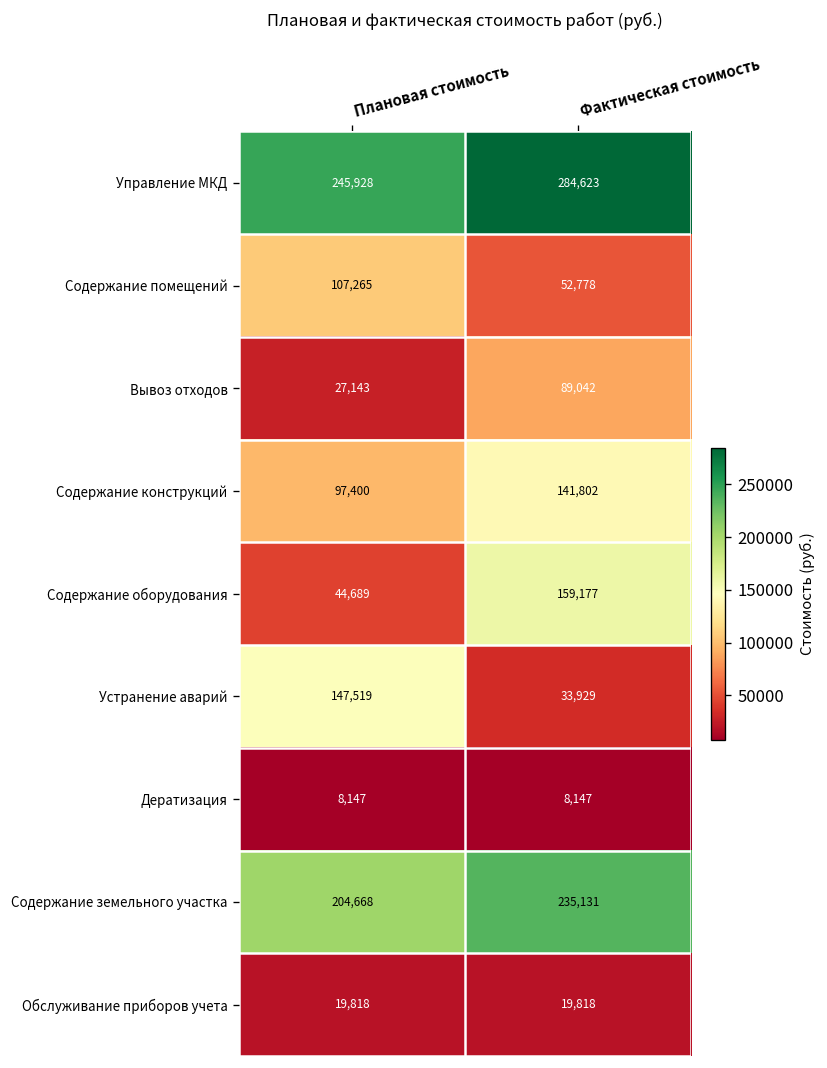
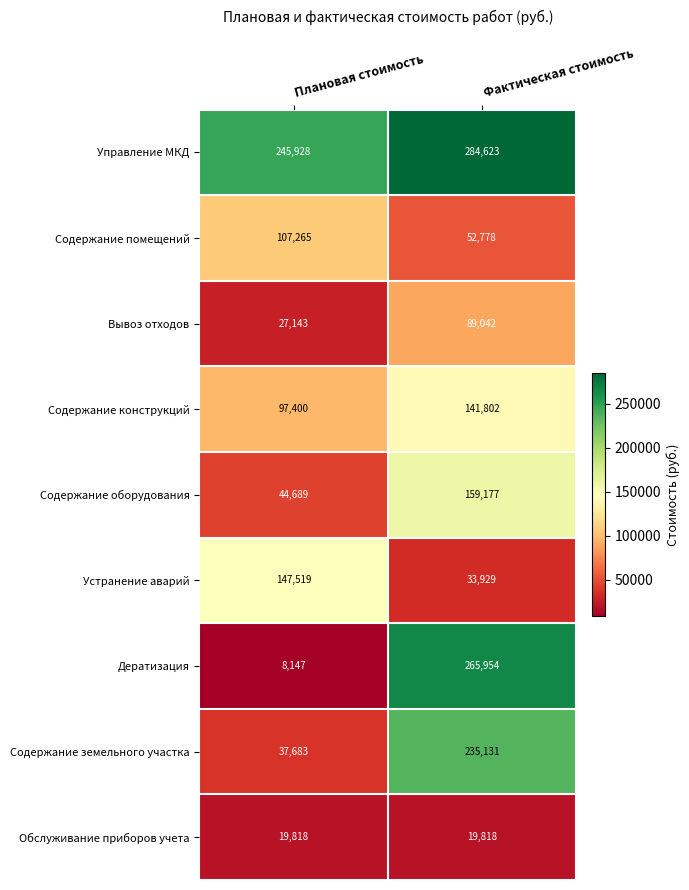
  {
    "Управление МКД": {
      "Плановая стоимость": "245,928",
      "Фактическая стоимость": "284,623"
    },
    "Содержание помещений": {
      "Плановая стоимость": "107,265",
      "Фактическая стоимость": "52,778"
    },
    "Вывоз отходов": {
      "Плановая стоимость": "27,143",
      "Фактическая стоимость": "89,042"
    },
    "Содержание конструкций": {
      "Плановая стоимость": "97,400",
      "Фактическая стоимость": "141,802"
    },
    "Содержание оборудования": {
      "Плановая стоимость": "44,689",
      "Фактическая стоимость": "159,177"
    },
    "Устранение аварий": {
      "Плановая стоимость": "147,519",
      "Фактическая стоимость": "33,929"
    },
    "Дератизация": {
      "Плановая стоимость": "8,147",
-     "Фактическая стоимость": "8,147"
+     "Фактическая стоимость": "265,954"
    },
    "Содержание земельного участка": {
-     "Плановая стоимость": "204,668",
+     "Плановая стоимость": "37,683",
      "Фактическая стоимость": "235,131"
    },
    "Обслуживание приборов учета": {
      "Плановая стоимость": "19,818",
      "Фактическая стоимость": "19,818"
    }
  }
